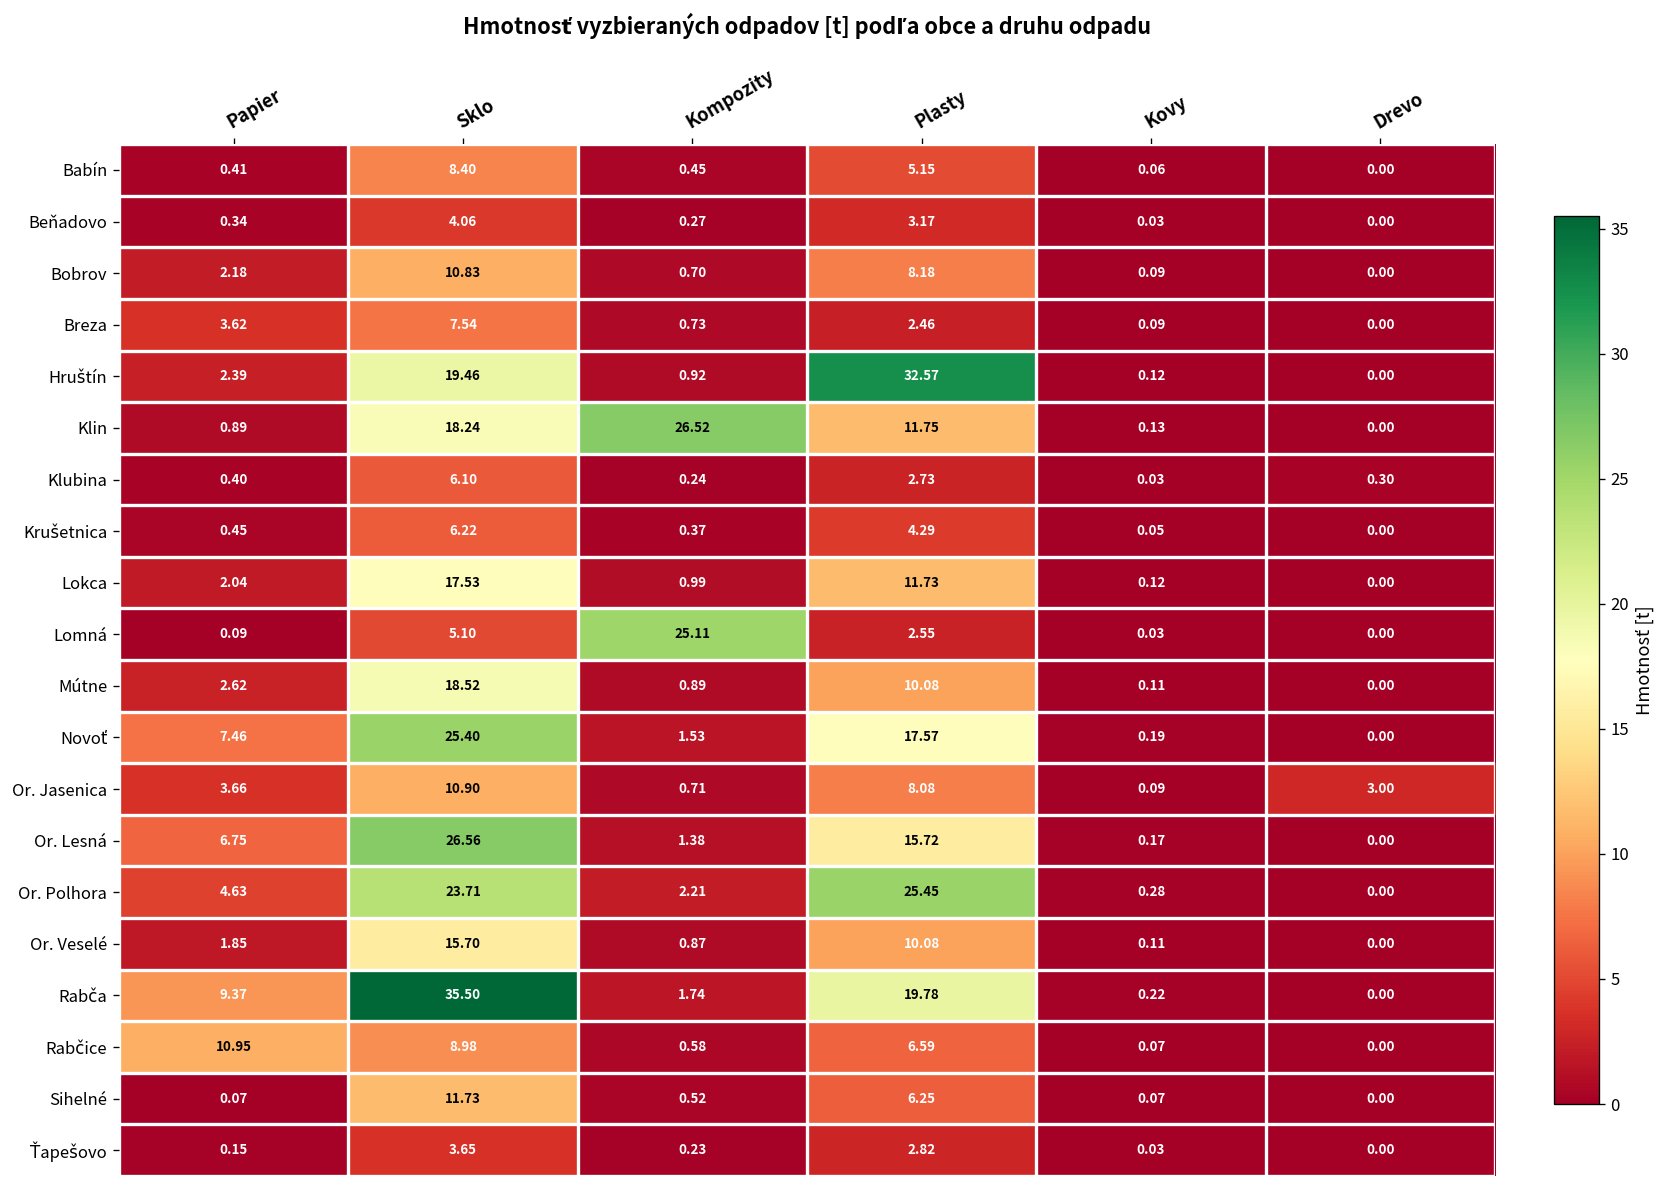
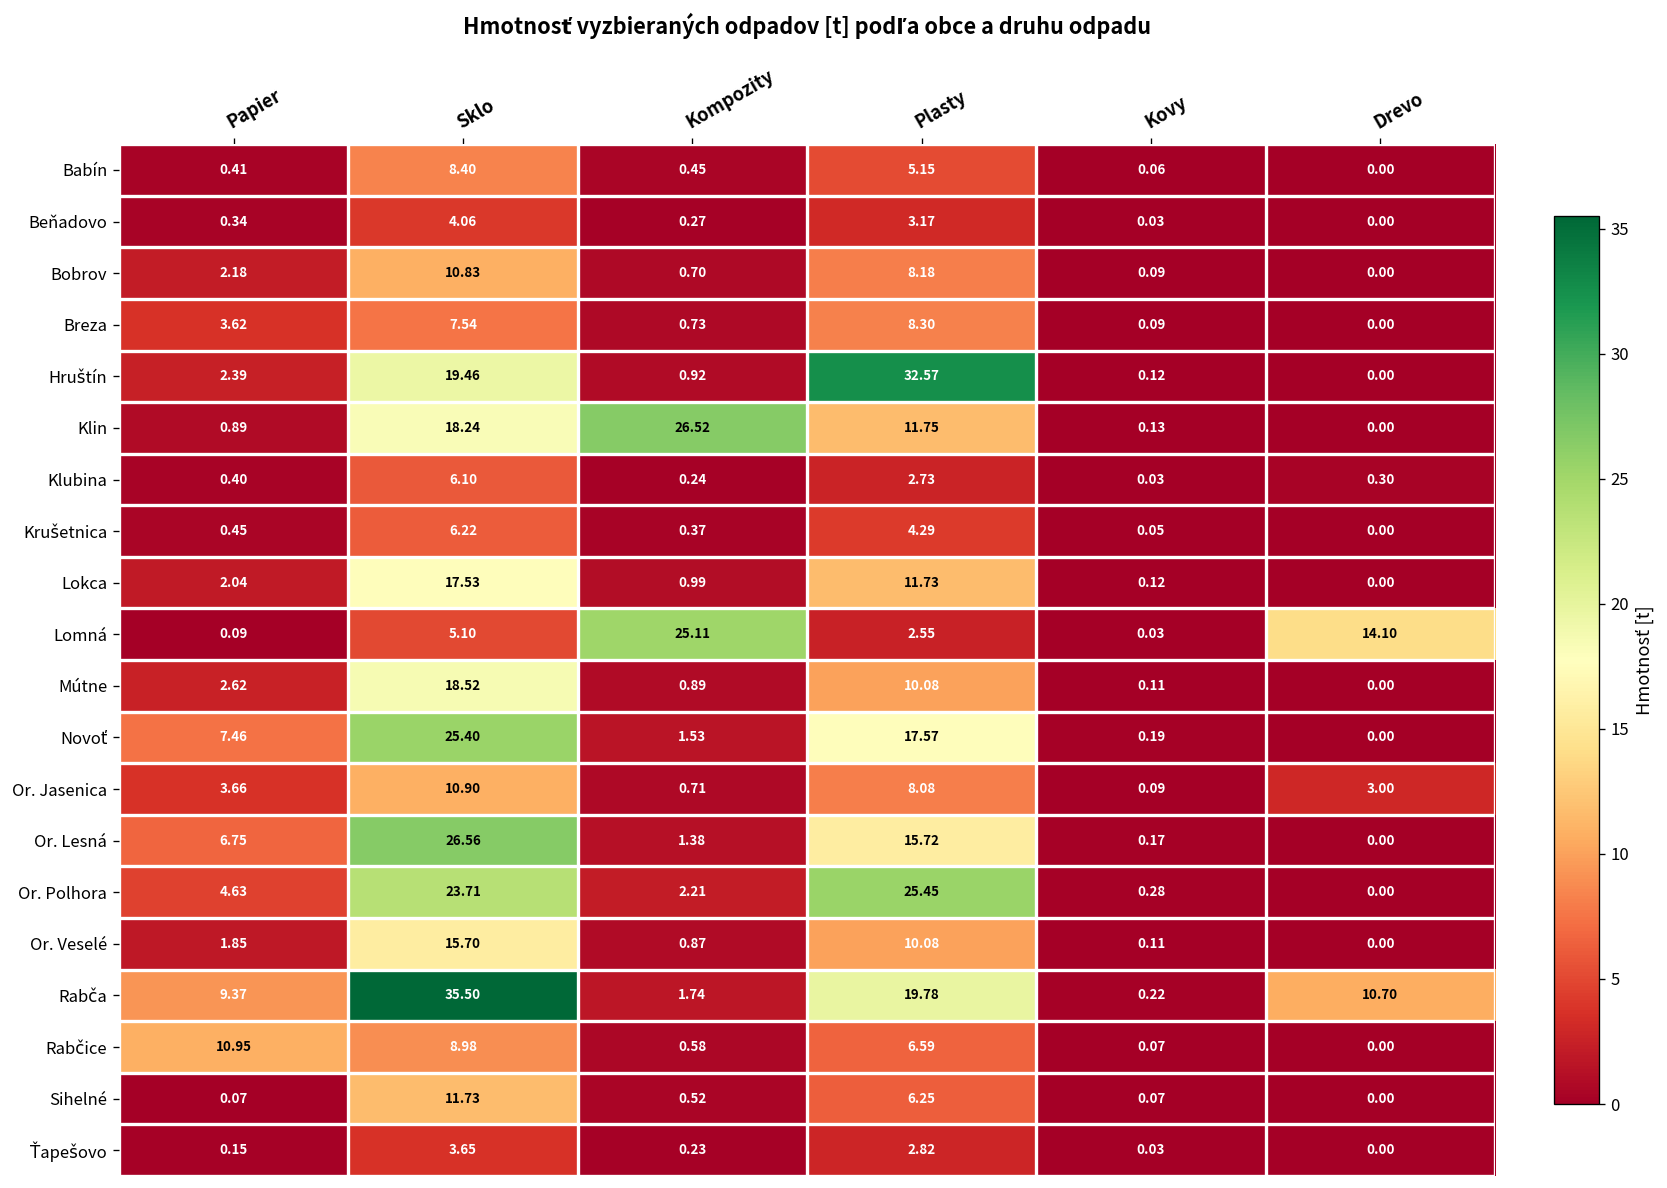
  {
    "Babín": {
      "Papier": 0.41,
      "Sklo": 8.40,
      "Kompozity": 0.45,
      "Plasty": 5.15,
      "Kovy": 0.06,
      "Drevo": 0.00
    },
    "Beňadovo": {
      "Papier": 0.34,
      "Sklo": 4.06,
      "Kompozity": 0.27,
      "Plasty": 3.17,
      "Kovy": 0.03,
      "Drevo": 0.00
    },
    "Bobrov": {
      "Papier": 2.18,
      "Sklo": 10.83,
      "Kompozity": 0.70,
      "Plasty": 8.18,
      "Kovy": 0.09,
      "Drevo": 0.00
    },
    "Breza": {
      "Papier": 3.62,
      "Sklo": 7.54,
      "Kompozity": 0.73,
-     "Plasty": 2.46,
+     "Plasty": 8.30,
      "Kovy": 0.09,
      "Drevo": 0.00
    },
    "Hruštín": {
      "Papier": 2.39,
      "Sklo": 19.46,
      "Kompozity": 0.92,
      "Plasty": 32.57,
      "Kovy": 0.12,
      "Drevo": 0.00
    },
    "Klin": {
      "Papier": 0.89,
      "Sklo": 18.24,
      "Kompozity": 26.52,
      "Plasty": 11.75,
      "Kovy": 0.13,
      "Drevo": 0.00
    },
    "Klubina": {
      "Papier": 0.40,
      "Sklo": 6.10,
      "Kompozity": 0.24,
      "Plasty": 2.73,
      "Kovy": 0.03,
      "Drevo": 0.30
    },
    "Krušetnica": {
      "Papier": 0.45,
      "Sklo": 6.22,
      "Kompozity": 0.37,
      "Plasty": 4.29,
      "Kovy": 0.05,
      "Drevo": 0.00
    },
    "Lokca": {
      "Papier": 2.04,
      "Sklo": 17.53,
      "Kompozity": 0.99,
      "Plasty": 11.73,
      "Kovy": 0.12,
      "Drevo": 0.00
    },
    "Lomná": {
      "Papier": 0.09,
      "Sklo": 5.10,
      "Kompozity": 25.11,
      "Plasty": 2.55,
      "Kovy": 0.03,
-     "Drevo": 0.00
+     "Drevo": 14.10
    },
    "Mútne": {
      "Papier": 2.62,
      "Sklo": 18.52,
      "Kompozity": 0.89,
      "Plasty": 10.08,
      "Kovy": 0.11,
      "Drevo": 0.00
    },
    "Novoť": {
      "Papier": 7.46,
      "Sklo": 25.40,
      "Kompozity": 1.53,
      "Plasty": 17.57,
      "Kovy": 0.19,
      "Drevo": 0.00
    },
    "Or. Jasenica": {
      "Papier": 3.66,
      "Sklo": 10.90,
      "Kompozity": 0.71,
      "Plasty": 8.08,
      "Kovy": 0.09,
      "Drevo": 3.00
    },
    "Or. Lesná": {
      "Papier": 6.75,
      "Sklo": 26.56,
      "Kompozity": 1.38,
      "Plasty": 15.72,
      "Kovy": 0.17,
      "Drevo": 0.00
    },
    "Or. Polhora": {
      "Papier": 4.63,
      "Sklo": 23.71,
      "Kompozity": 2.21,
      "Plasty": 25.45,
      "Kovy": 0.28,
      "Drevo": 0.00
    },
    "Or. Veselé": {
      "Papier": 1.85,
      "Sklo": 15.70,
      "Kompozity": 0.87,
      "Plasty": 10.08,
      "Kovy": 0.11,
      "Drevo": 0.00
    },
    "Rabča": {
      "Papier": 9.37,
      "Sklo": 35.50,
      "Kompozity": 1.74,
      "Plasty": 19.78,
      "Kovy": 0.22,
-     "Drevo": 0.00
+     "Drevo": 10.70
    },
    "Rabčice": {
      "Papier": 10.95,
      "Sklo": 8.98,
      "Kompozity": 0.58,
      "Plasty": 6.59,
      "Kovy": 0.07,
      "Drevo": 0.00
    },
    "Sihelné": {
      "Papier": 0.07,
      "Sklo": 11.73,
      "Kompozity": 0.52,
      "Plasty": 6.25,
      "Kovy": 0.07,
      "Drevo": 0.00
    },
    "Ťapešovo": {
      "Papier": 0.15,
      "Sklo": 3.65,
      "Kompozity": 0.23,
      "Plasty": 2.82,
      "Kovy": 0.03,
      "Drevo": 0.00
    }
  }
